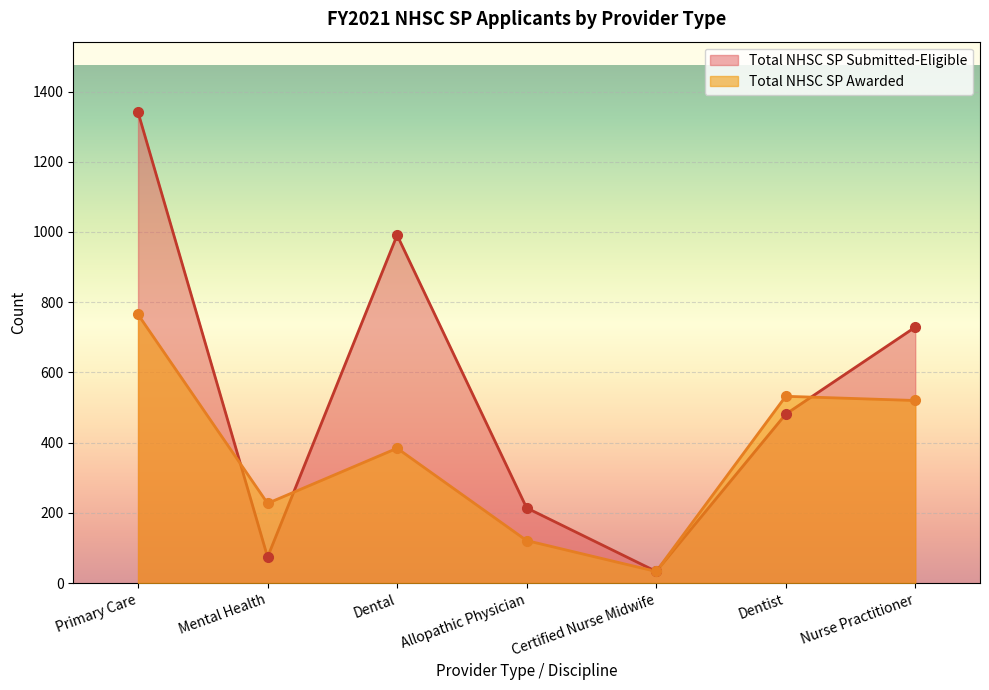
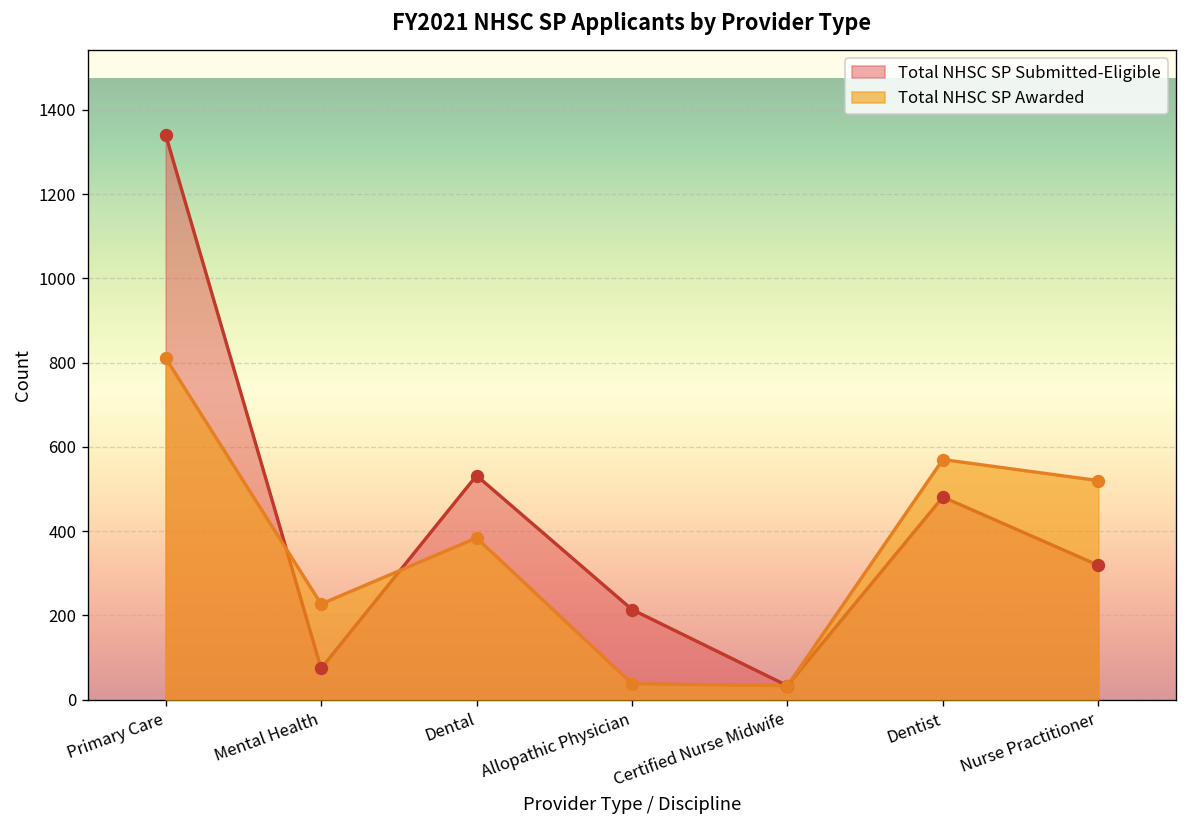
  {
    "Total NHSC SP Submitted-Eligible": {
      "Primary Care": 1340,
      "Mental Health": 70,
-     "Dental": 990,
+     "Dental": 530,
      "Allopathic Physician": 210,
      "Dentist": 480,
-     "Nurse Practitioner": 730
+     "Nurse Practitioner": 320
    },
    "Total NHSC SP Awarded": {
-     "Primary Care": 770,
+     "Primary Care": 810,
      "Mental Health": 230,
      "Dental": 380,
-     "Allopathic Physician": 120,
-     "Dentist": 530,
+     "Allopathic Physician": 40,
+     "Dentist": 570,
      "Nurse Practitioner": 520
    }
  }
